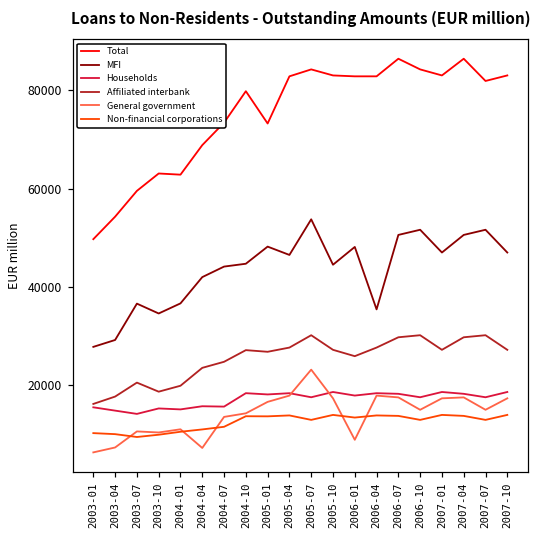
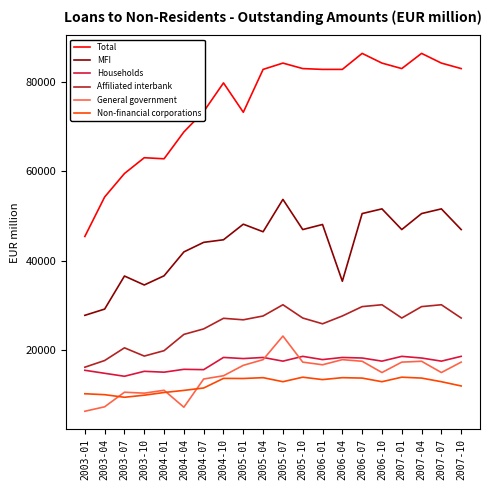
  {
    "Total": {
-     "2003-01": 50000,
+     "2003-01": 45000,
      "2003-04": 54000,
      "2003-07": 60000,
      "2003-10": 63000,
      "2004-01": 63000,
      "2004-04": 69000,
      "2004-10": 80000,
      "2005-01": 73000,
      "2005-04": 83000,
      "2005-07": 84000,
      "2005-10": 83000,
      "2006-01": 83000,
      "2006-04": 83000,
      "2006-07": 86000,
      "2006-10": 84000,
      "2007-01": 83000,
      "2007-04": 86000,
-     "2007-07": 82000,
+     "2007-07": 84000,
      "2007-10": 83000
    },
    "MFI": {
      "2003-01": 28000,
      "2003-04": 29000,
      "2003-07": 37000,
      "2003-10": 35000,
      "2004-01": 37000,
      "2004-04": 42000,
      "2004-07": 44000,
      "2004-10": 45000,
      "2005-01": 48000,
      "2005-04": 47000,
      "2005-07": 54000,
-     "2005-10": 45000,
+     "2005-10": 47000,
      "2006-01": 48000,
      "2006-04": 35000,
      "2006-07": 51000,
      "2006-10": 52000,
      "2007-01": 47000,
      "2007-04": 51000,
      "2007-07": 52000,
      "2007-10": 47000
    },
    "General government": {
      "2003-01": 6000,
      "2003-04": 7000,
      "2003-07": 11000,
      "2004-04": 7000,
      "2004-07": 14000,
      "2004-10": 14000,
      "2005-01": 17000,
      "2005-07": 23000,
      "2005-10": 17000,
-     "2006-01": 9000,
+     "2006-01": 17000,
      "2006-07": 18000,
      "2006-10": 15000,
      "2007-01": 17000,
      "2007-04": 18000,
      "2007-07": 15000,
      "2007-10": 17000
    },
    "Non-financial corporations": {
      "2003-01": 10000,
      "2003-04": 10000,
      "2003-07": 9000,
      "2004-04": 11000,
      "2004-07": 12000,
      "2004-10": 14000,
      "2005-01": 14000,
      "2005-04": 14000,
      "2005-07": 13000,
      "2005-10": 14000,
      "2006-01": 13000,
      "2006-04": 14000,
      "2006-07": 14000,
      "2006-10": 13000,
      "2007-01": 14000,
      "2007-04": 14000,
      "2007-07": 13000,
-     "2007-10": 14000
+     "2007-10": 12000
    }
  }
